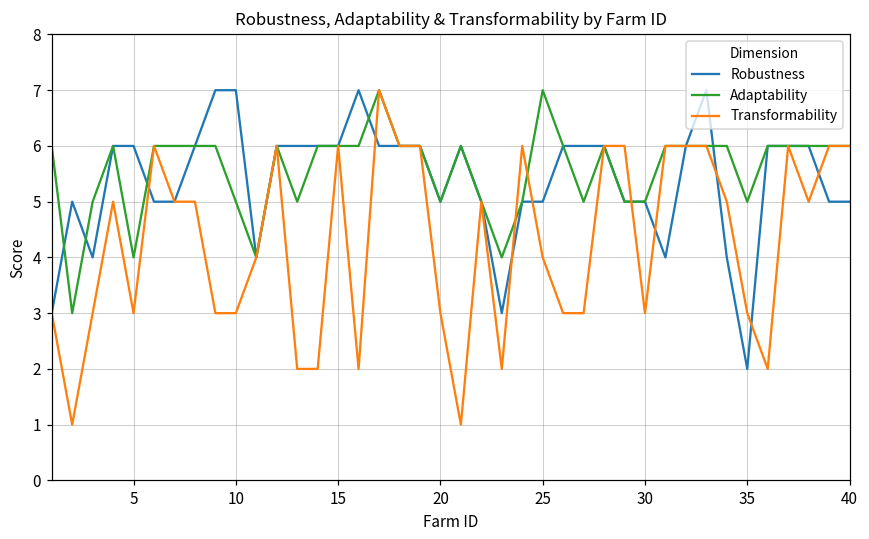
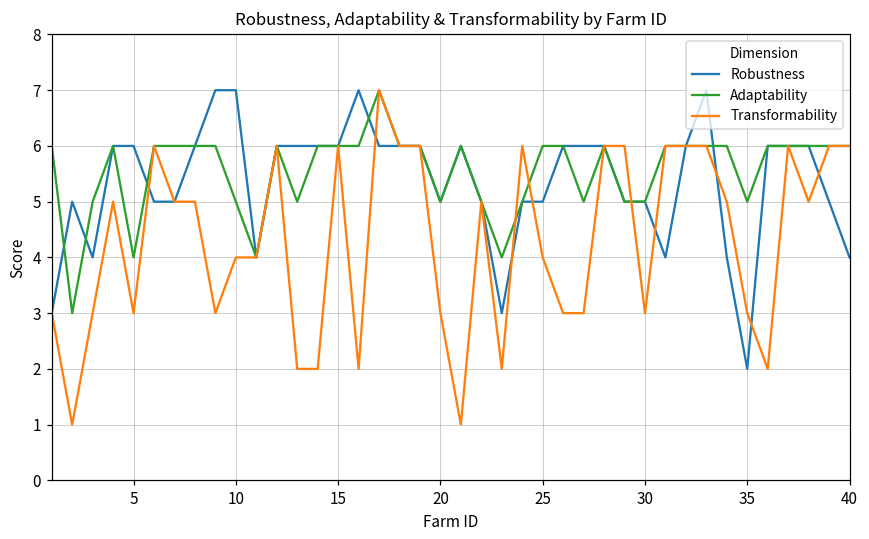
  {
    "Robustness": {
      "5": 6,
      "10": 7,
      "25": 5,
      "35": 2,
-     "40": 5
+     "40": 4
    },
    "Adaptability": {
      "5": 4,
      "10": 5,
-     "25": 7,
+     "25": 6,
      "35": 5
    },
    "Transformability": {
      "5": 3,
-     "10": 3,
+     "10": 4,
      "20": 3,
      "25": 4,
      "30": 3,
      "35": 3
    }
  }
